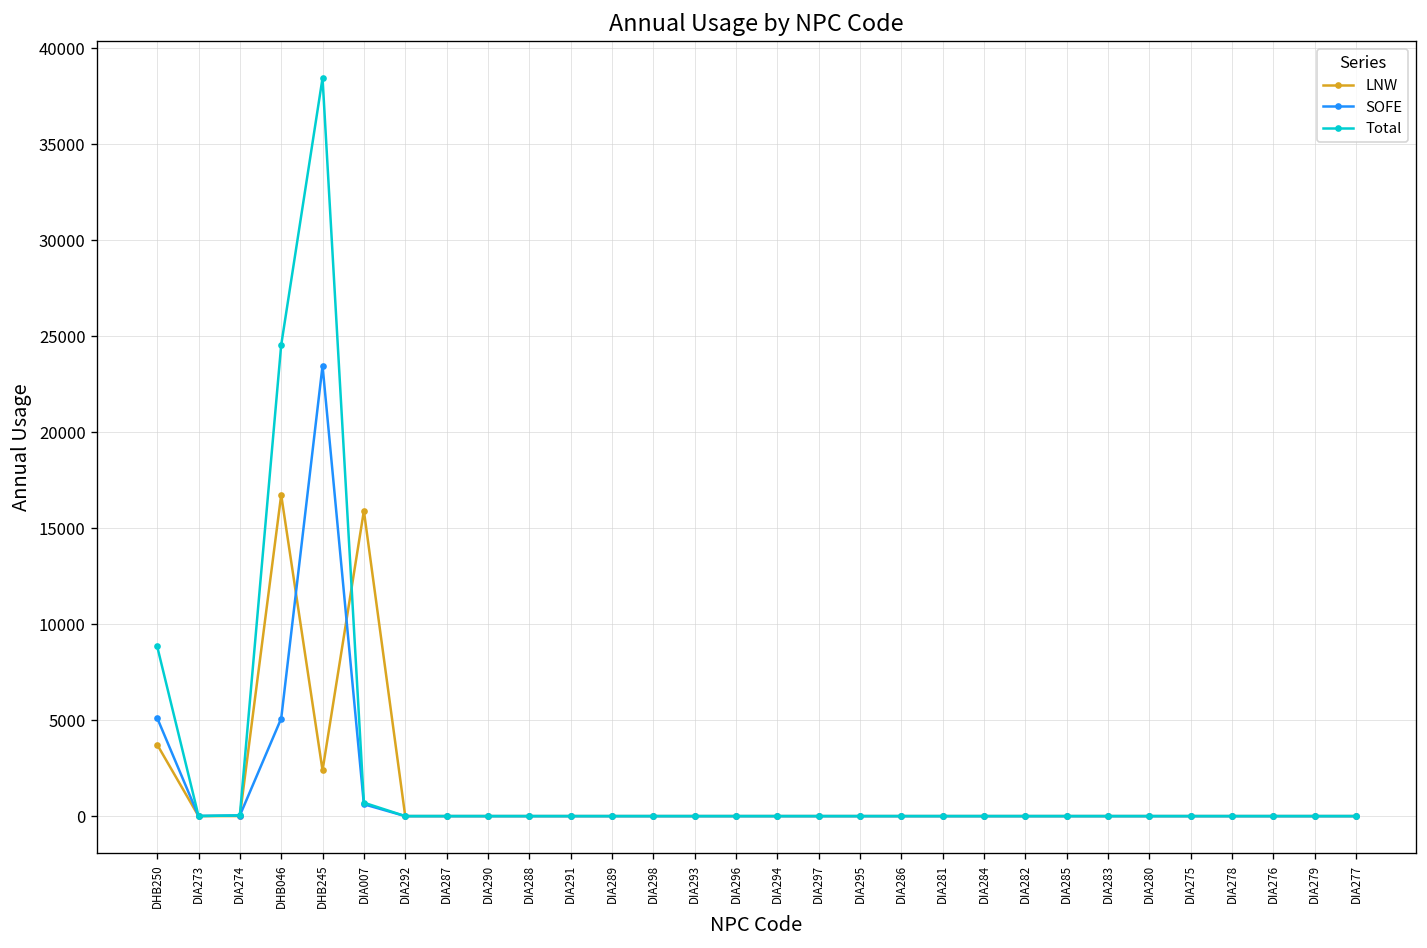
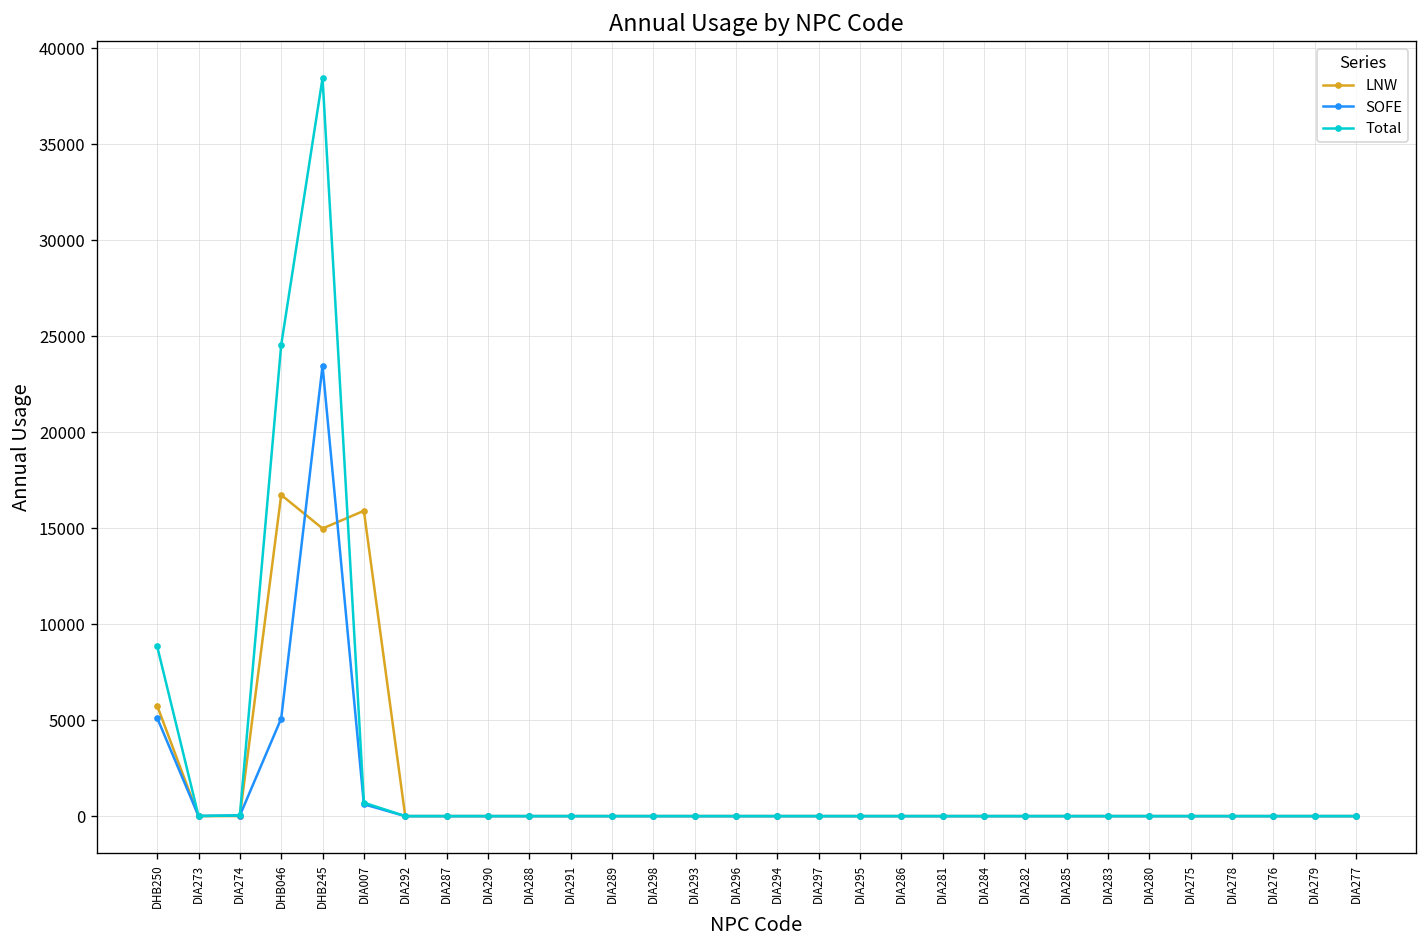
  {
    "LNW": {
-     "DHB250": 3700,
+     "DHB250": 5800,
      "DHB046": 16700,
-     "DHB245": 2400,
+     "DHB245": 15000,
      "DIA007": 15900
    },
    "SOFE": {
      "DHB250": 5100,
      "DHB046": 5100,
      "DHB245": 23500
    },
    "Total": {
      "DHB250": 8800,
      "DHB046": 24500,
      "DHB245": 38500
    }
  }
